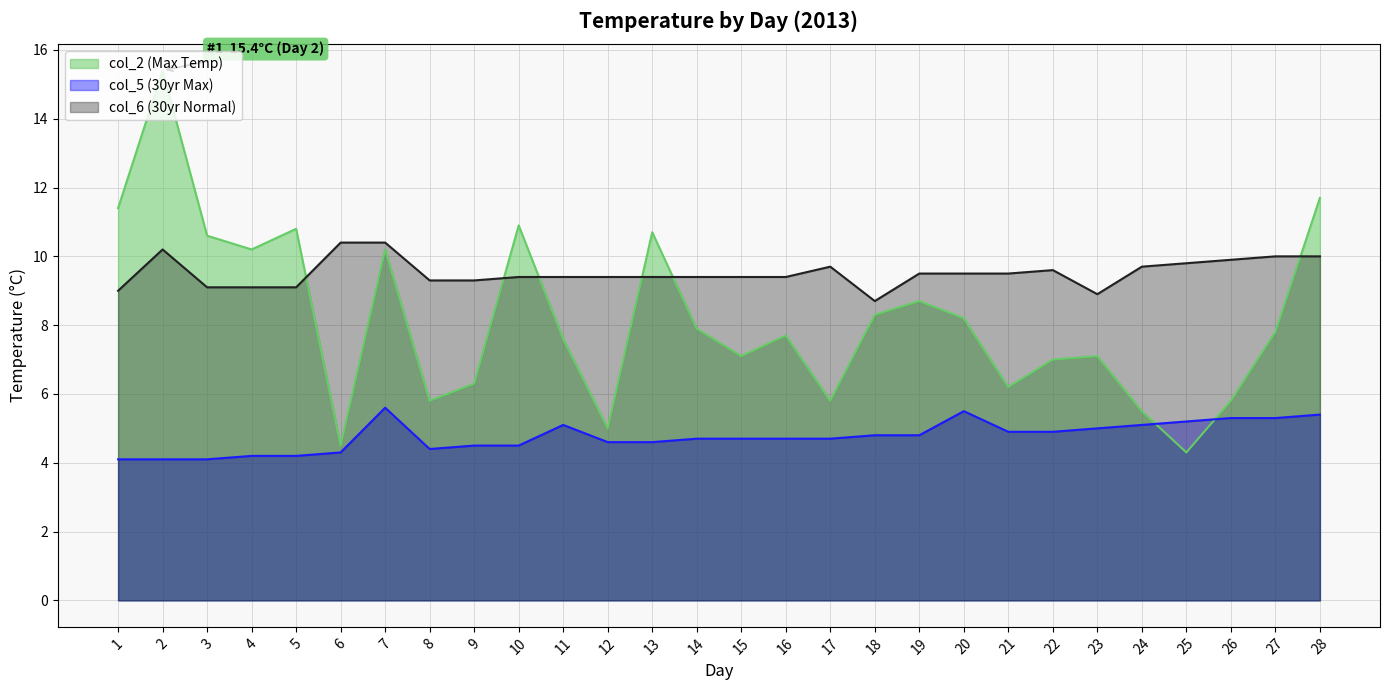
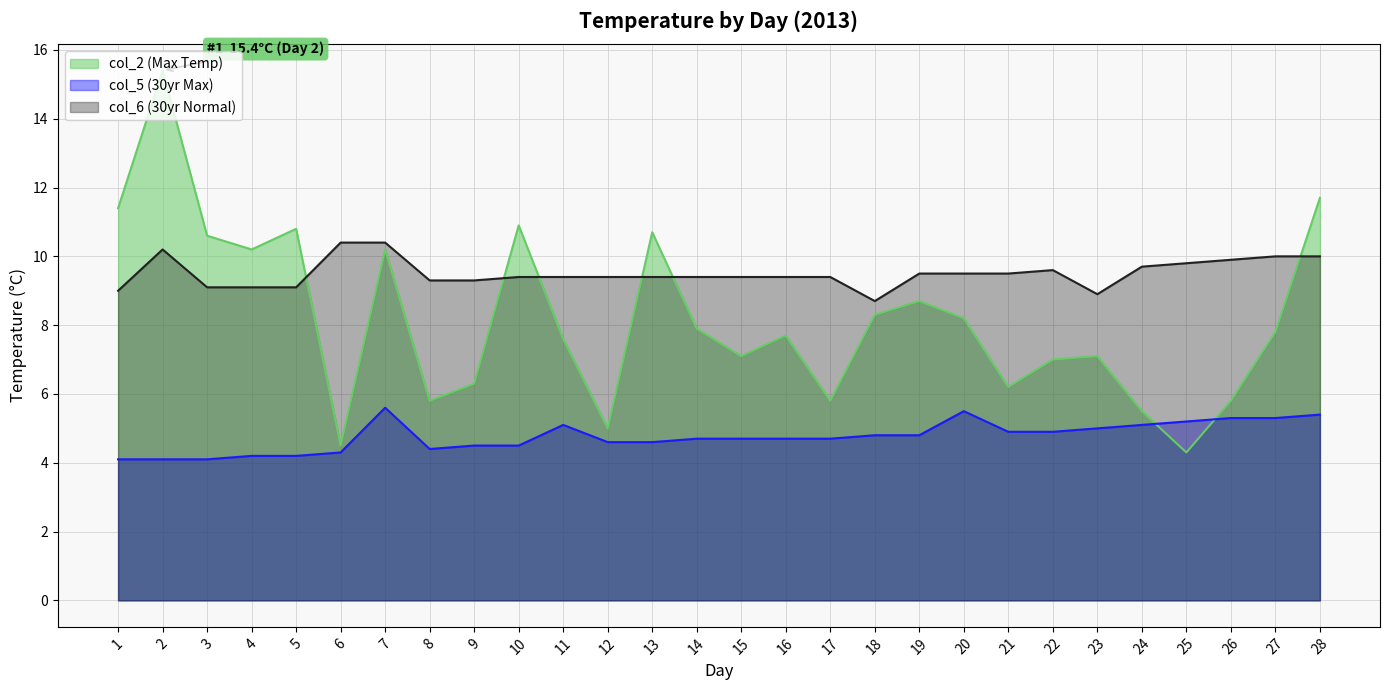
  {
    "col_2 (Max Temp)": {
      "1": 11.4,
      "3": 10.6,
      "4": 10.2,
      "5": 10.8,
      "6": 4.5,
      "7": 10.2,
      "8": 5.8,
      "9": 6.3,
      "10": 10.9,
      "11": 7.6,
      "12": 5.0,
      "13": 10.7,
      "14": 7.9,
      "15": 7.1,
      "16": 7.7,
      "17": 5.8,
      "18": 8.3,
      "19": 8.7,
      "20": 8.2,
      "21": 6.2,
      "22": 7.0,
      "23": 7.1,
      "24": 5.5,
      "25": 4.3,
      "26": 5.8,
      "27": 7.8,
      "28": 11.7
    },
    "col_5 (30yr Max)": {
      "1": 4.1,
      "2": 4.1,
      "3": 4.1,
      "4": 4.2,
      "5": 4.2,
      "6": 4.3,
      "7": 5.6,
      "8": 4.4,
      "9": 4.5,
      "10": 4.5,
      "11": 5.1,
      "12": 4.6,
      "13": 4.6,
      "14": 4.7,
      "15": 4.7,
      "16": 4.7,
      "17": 4.7,
      "18": 4.8,
      "19": 4.8,
      "20": 5.5,
      "21": 4.9,
      "22": 4.9,
      "23": 5.0,
      "24": 5.1,
      "25": 5.2,
      "26": 5.3,
      "27": 5.3,
      "28": 5.4
    },
    "col_6 (30yr Normal)": {
      "1": 9.0,
      "2": 10.2,
      "3": 9.1,
      "4": 9.1,
      "5": 9.1,
      "6": 10.4,
      "7": 10.4,
      "8": 9.3,
      "9": 9.3,
      "10": 9.4,
      "11": 9.4,
      "12": 9.4,
      "13": 9.4,
      "14": 9.4,
      "15": 9.4,
      "16": 9.4,
-     "17": 9.7,
+     "17": 9.4,
      "18": 8.7,
      "19": 9.5,
      "20": 9.5,
      "21": 9.5,
      "22": 9.6,
      "23": 8.9,
      "24": 9.7,
      "25": 9.8,
      "26": 9.9,
      "27": 10.0,
      "28": 10.0
    }
  }
